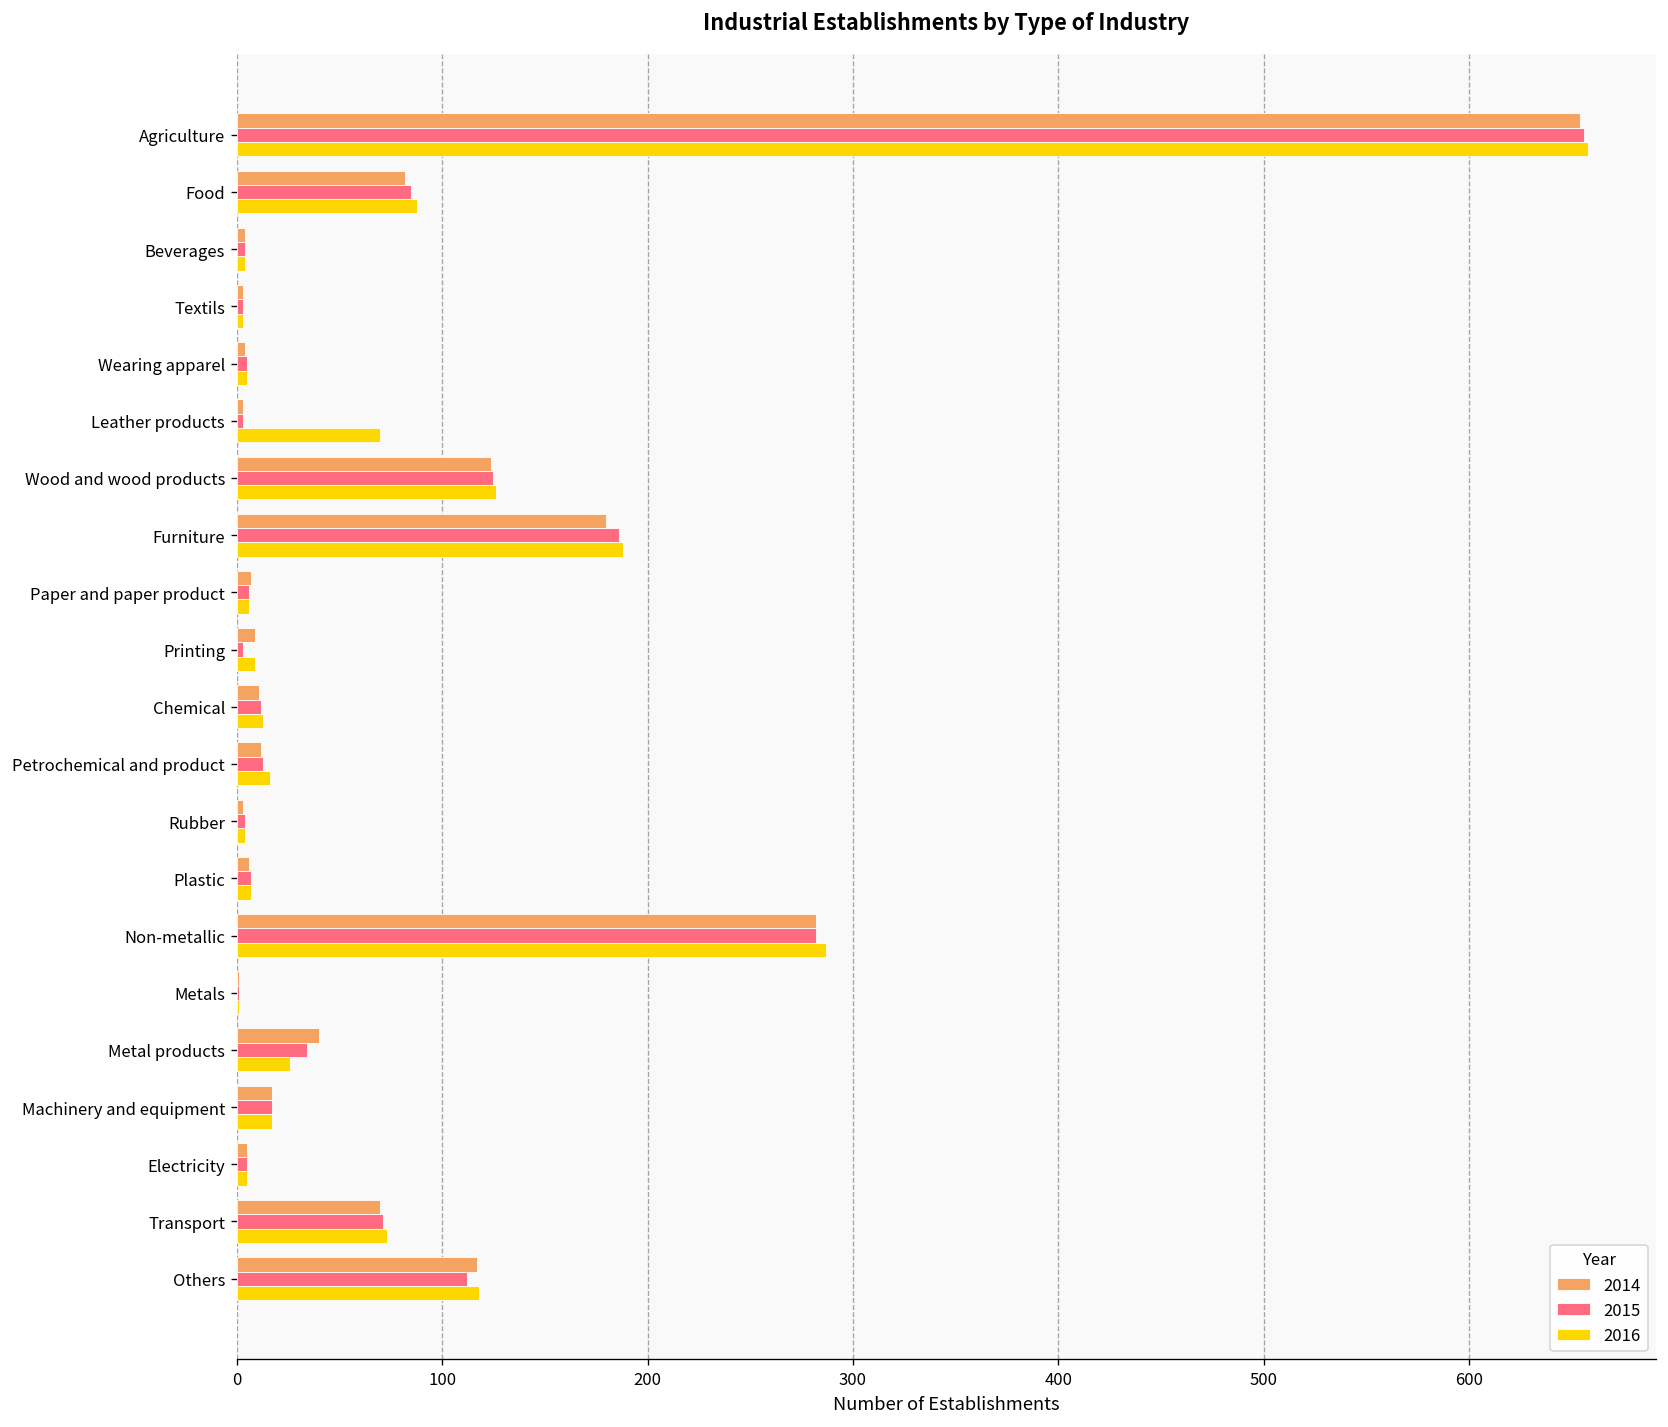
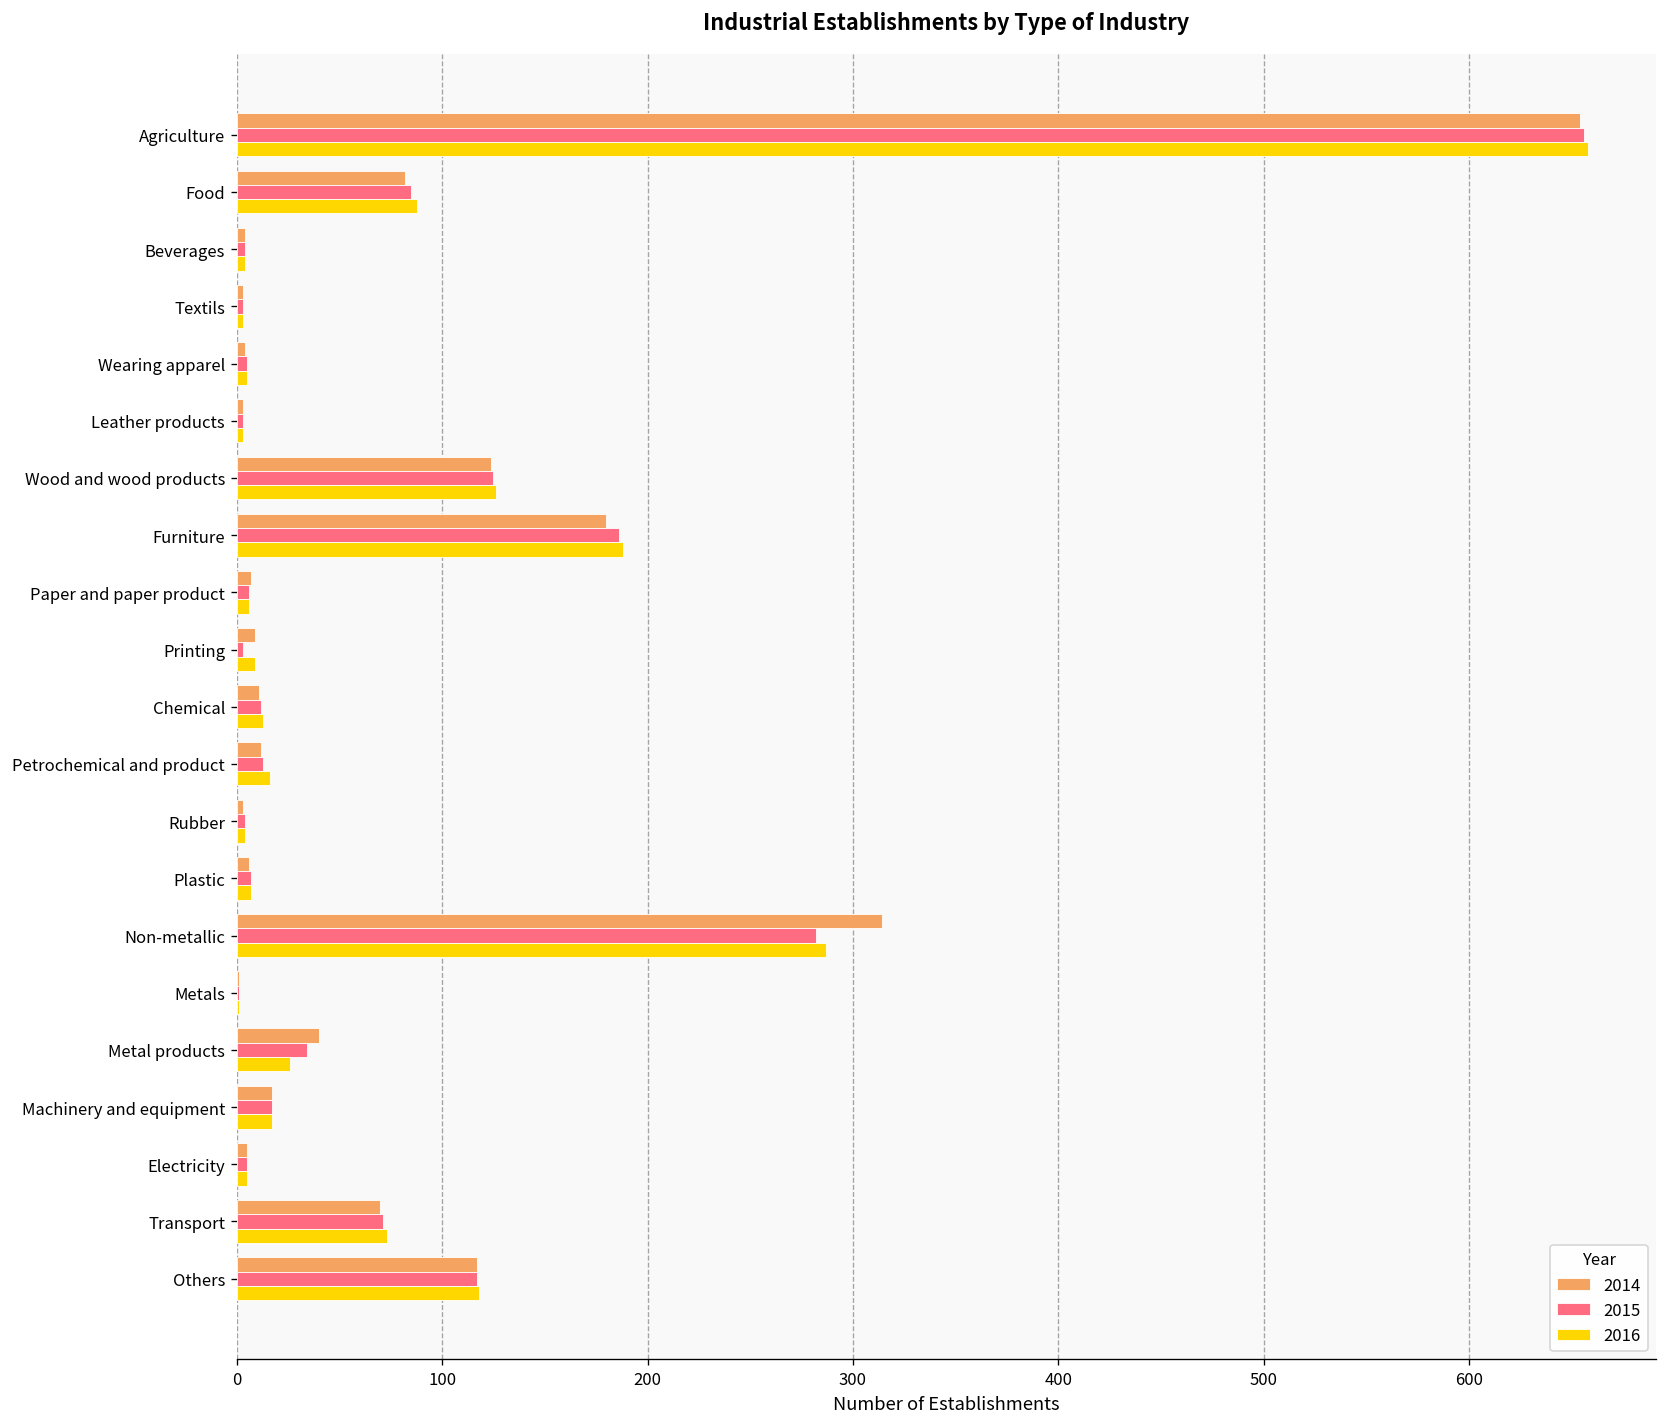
  {
    "2014": {
      "Agriculture": 654,
      "Food": 82,
      "Beverages": 4,
      "Textils": 3,
      "Wearing apparel": 4,
      "Leather products": 3,
      "Wood and wood products": 124,
      "Furniture": 180,
      "Paper and paper product": 7,
      "Printing": 9,
      "Chemical": 11,
      "Petrochemical and product": 12,
      "Rubber": 3,
      "Plastic": 6,
-     "Non-metallic": 282,
+     "Non-metallic": 314,
      "Metal products": 40,
      "Machinery and equipment": 17,
      "Electricity": 5,
      "Transport": 70,
      "Others": 117
    },
    "2015": {
      "Agriculture": 656,
      "Food": 85,
      "Beverages": 4,
      "Textils": 3,
      "Wearing apparel": 5,
      "Leather products": 3,
      "Wood and wood products": 125,
      "Furniture": 186,
      "Paper and paper product": 6,
      "Printing": 3,
      "Chemical": 12,
      "Petrochemical and product": 13,
      "Rubber": 4,
      "Plastic": 7,
      "Non-metallic": 282,
      "Metal products": 34,
      "Machinery and equipment": 17,
      "Electricity": 5,
      "Transport": 71,
-     "Others": 112
+     "Others": 117
    },
    "2016": {
      "Agriculture": 658,
      "Food": 88,
      "Beverages": 4,
      "Textils": 3,
      "Wearing apparel": 5,
-     "Leather products": 70,
+     "Leather products": 3,
      "Wood and wood products": 126,
      "Furniture": 188,
      "Paper and paper product": 6,
      "Printing": 9,
      "Chemical": 13,
      "Petrochemical and product": 16,
      "Rubber": 4,
      "Plastic": 7,
      "Non-metallic": 287,
      "Metal products": 26,
      "Machinery and equipment": 17,
      "Electricity": 5,
      "Transport": 73,
      "Others": 118
    }
  }
